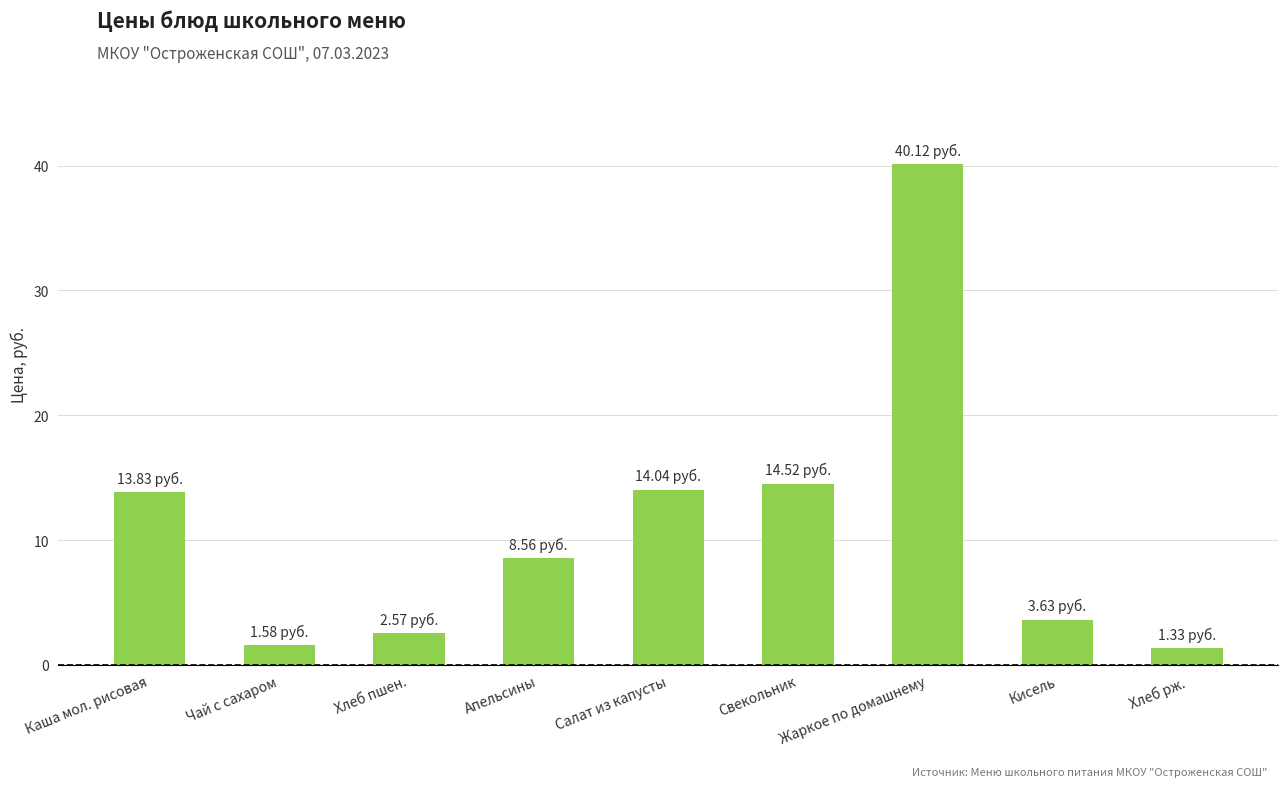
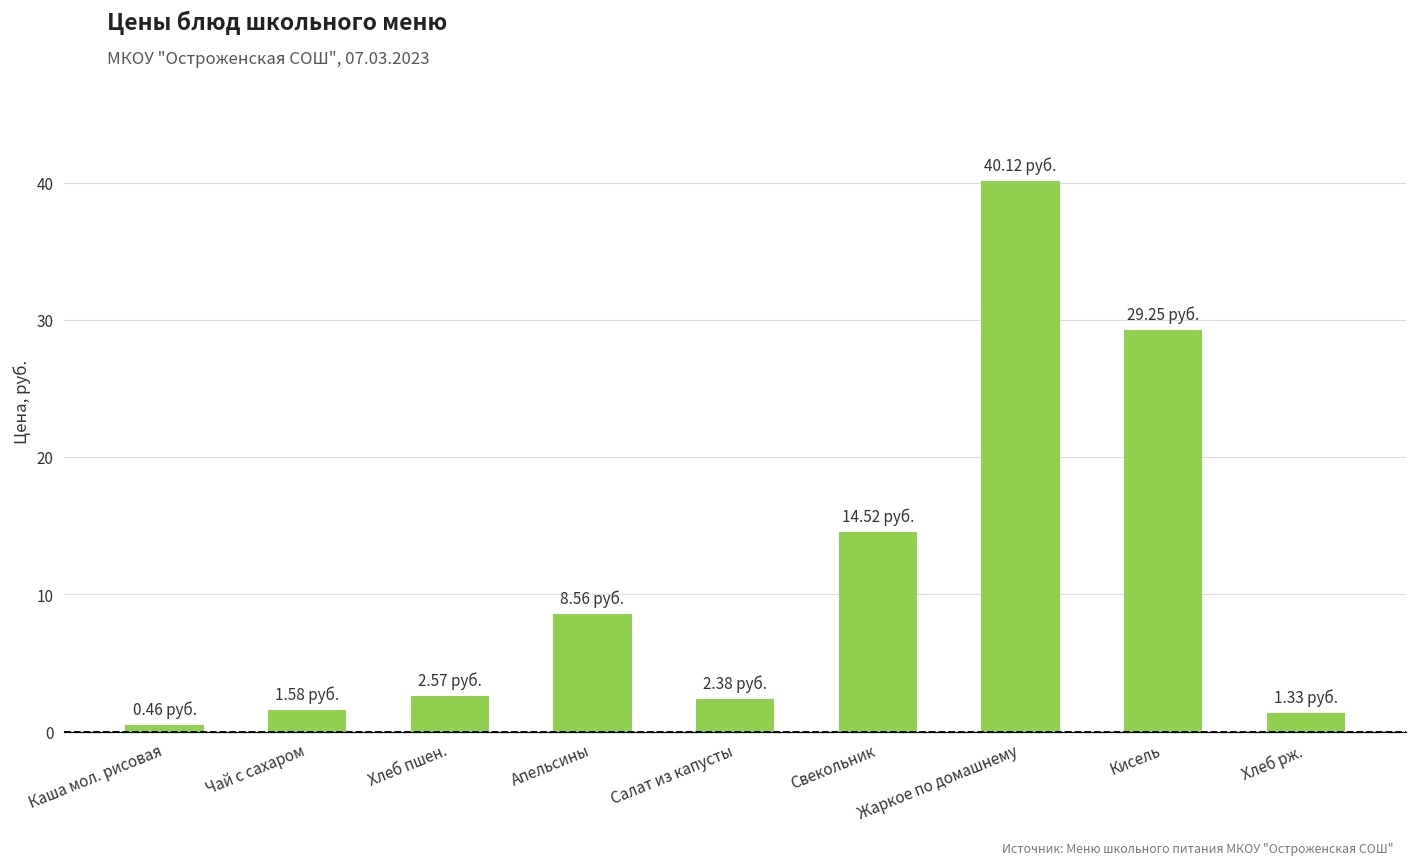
  {
-   "Каша мол. рисовая": 13.83,
+   "Каша мол. рисовая": 0.46,
    "Чай с сахаром": 1.58,
    "Хлеб пшен.": 2.57,
    "Апельсины": 8.56,
-   "Салат из капусты": 14.04,
+   "Салат из капусты": 2.38,
    "Свекольник": 14.52,
    "Жаркое по домашнему": 40.12,
-   "Кисель": 3.63,
+   "Кисель": 29.25,
    "Хлеб рж.": 1.33
  }
